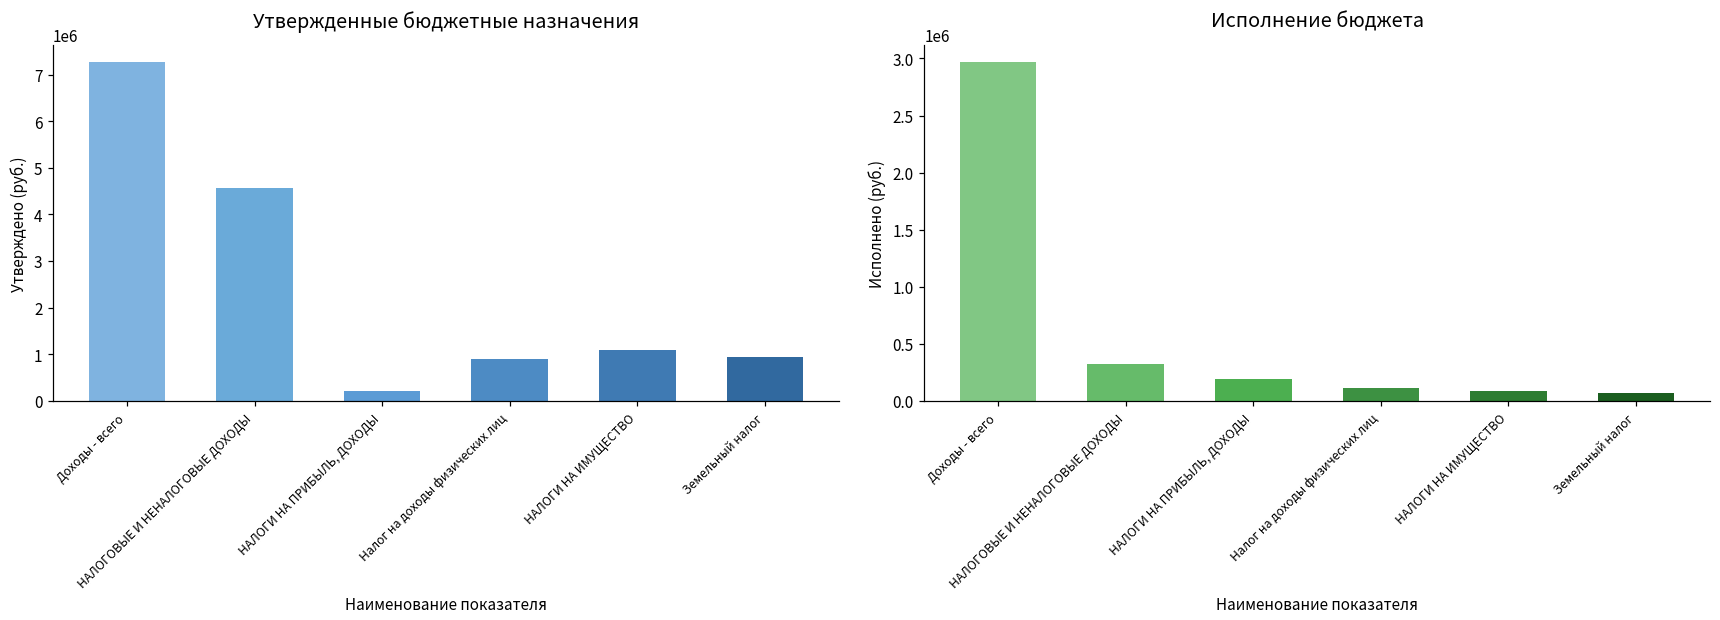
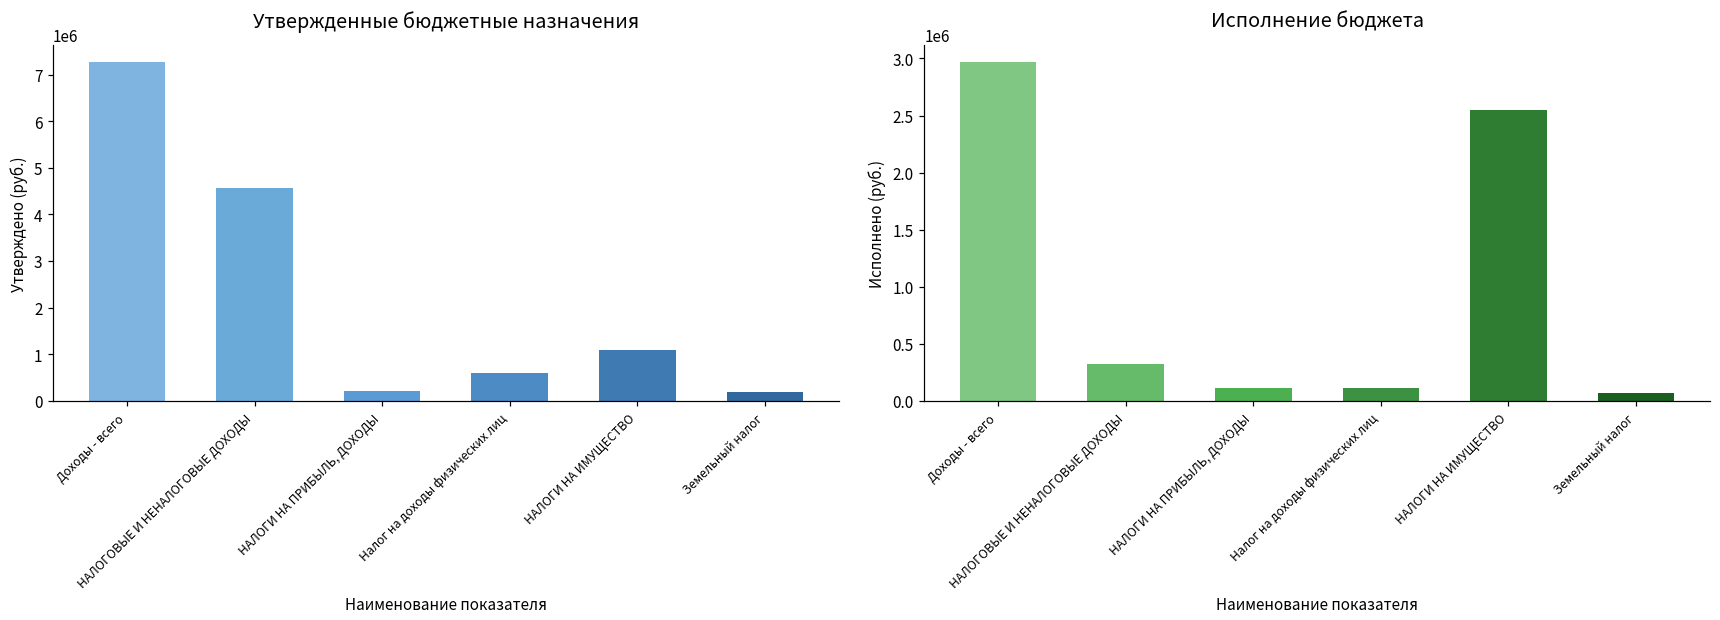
  {
    "Утвержденные бюджетные назначения": {
      "Доходы - всего": 7300000,
      "НАЛОГОВЫЕ И НЕНАЛОГОВЫЕ ДОХОДЫ": 4600000,
      "НАЛОГИ НА ПРИБЫЛЬ, ДОХОДЫ": 200000,
-     "Налог на доходы физических лиц": 900000,
+     "Налог на доходы физических лиц": 600000,
      "НАЛОГИ НА ИМУЩЕСТВО": 1100000,
-     "Земельный налог": 1000000
+     "Земельный налог": 200000
    },
    "Исполнение бюджета": {
      "Доходы - всего": 2970000,
      "НАЛОГОВЫЕ И НЕНАЛОГОВЫЕ ДОХОДЫ": 320000,
-     "НАЛОГИ НА ПРИБЫЛЬ, ДОХОДЫ": 200000,
+     "НАЛОГИ НА ПРИБЫЛЬ, ДОХОДЫ": 110000,
      "Налог на доходы физических лиц": 120000,
-     "НАЛОГИ НА ИМУЩЕСТВО": 90000,
+     "НАЛОГИ НА ИМУЩЕСТВО": 2550000,
      "Земельный налог": 70000
    }
  }
